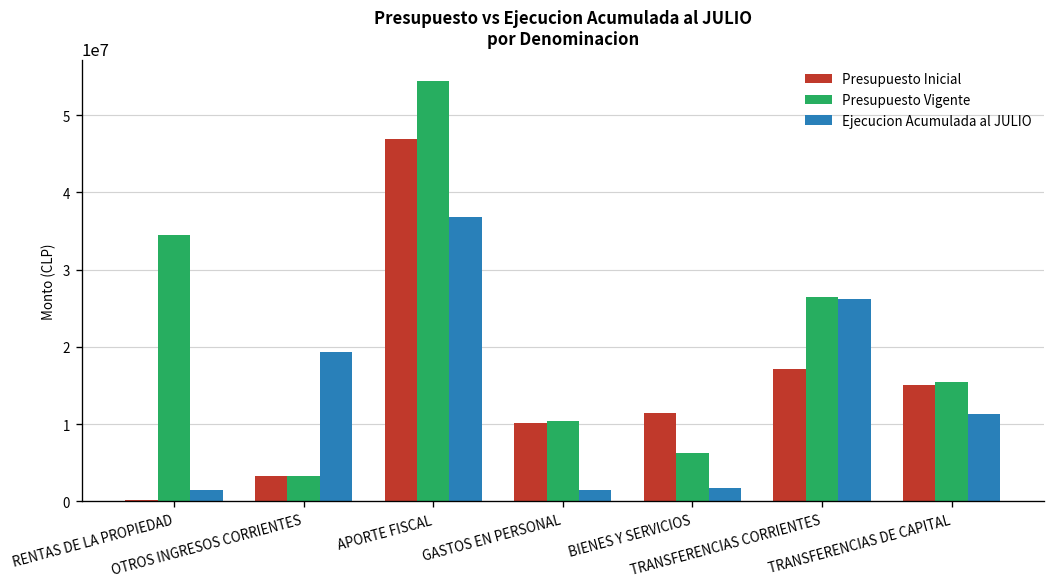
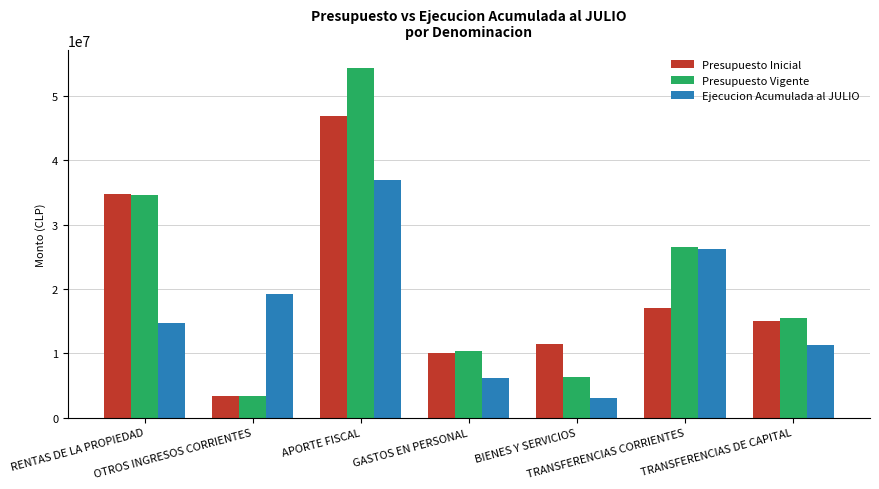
  {
    "Presupuesto Inicial": {
-     "RENTAS DE LA PROPIEDAD": 0,
+     "RENTAS DE LA PROPIEDAD": 35000000,
      "OTROS INGRESOS CORRIENTES": 3000000,
      "APORTE FISCAL": 47000000,
      "GASTOS EN PERSONAL": 10000000,
      "BIENES Y SERVICIOS": 11000000,
      "TRANSFERENCIAS CORRIENTES": 17000000,
      "TRANSFERENCIAS DE CAPITAL": 15000000
    },
    "Presupuesto Vigente": {
      "RENTAS DE LA PROPIEDAD": 35000000,
      "OTROS INGRESOS CORRIENTES": 3000000,
      "APORTE FISCAL": 54000000,
      "GASTOS EN PERSONAL": 10000000,
      "BIENES Y SERVICIOS": 6000000,
      "TRANSFERENCIAS CORRIENTES": 26000000,
      "TRANSFERENCIAS DE CAPITAL": 16000000
    },
    "Ejecucion Acumulada al JULIO": {
-     "RENTAS DE LA PROPIEDAD": 1000000,
+     "RENTAS DE LA PROPIEDAD": 15000000,
      "OTROS INGRESOS CORRIENTES": 19000000,
      "APORTE FISCAL": 37000000,
-     "GASTOS EN PERSONAL": 2000000,
-     "BIENES Y SERVICIOS": 2000000,
+     "GASTOS EN PERSONAL": 6000000,
+     "BIENES Y SERVICIOS": 3000000,
      "TRANSFERENCIAS CORRIENTES": 26000000,
      "TRANSFERENCIAS DE CAPITAL": 11000000
    }
  }
